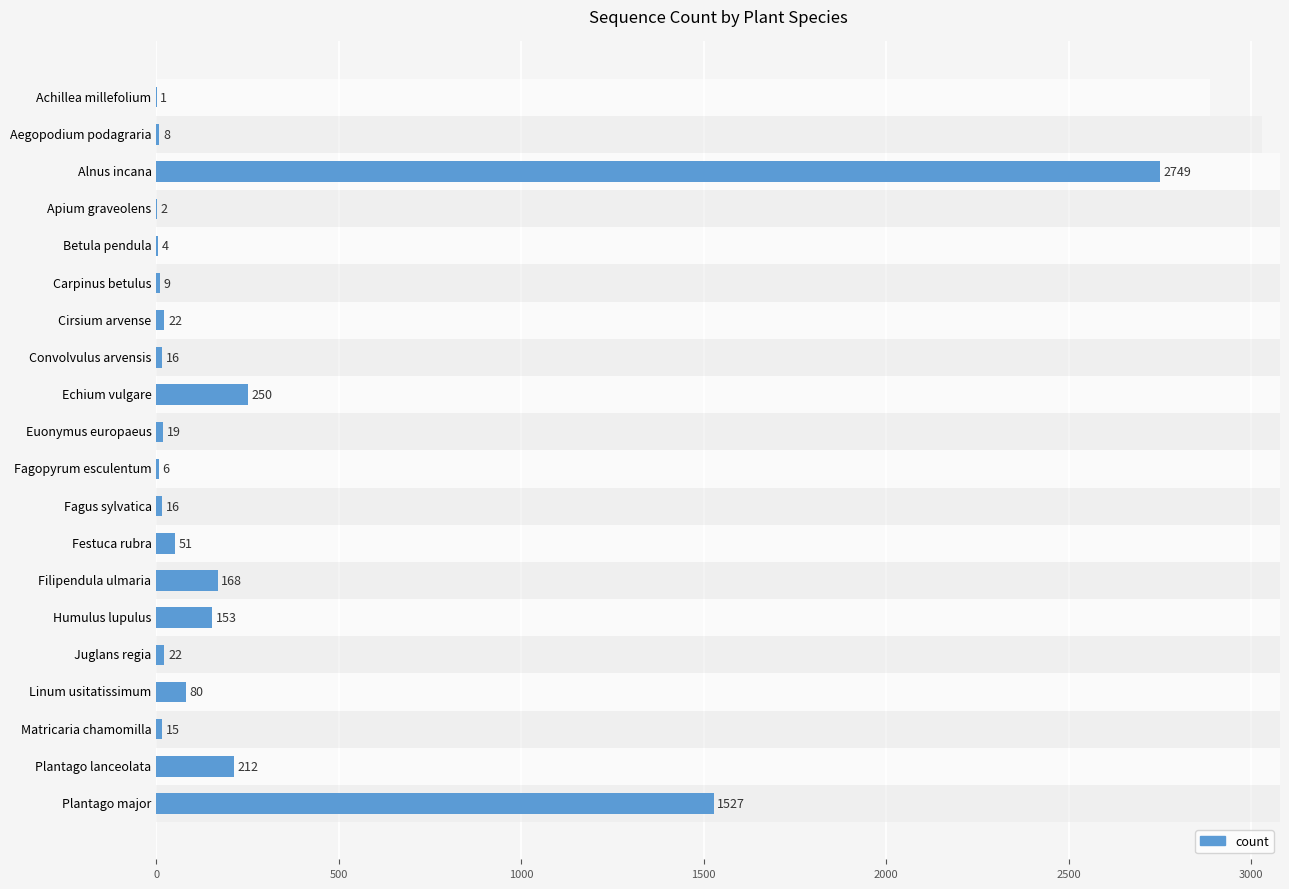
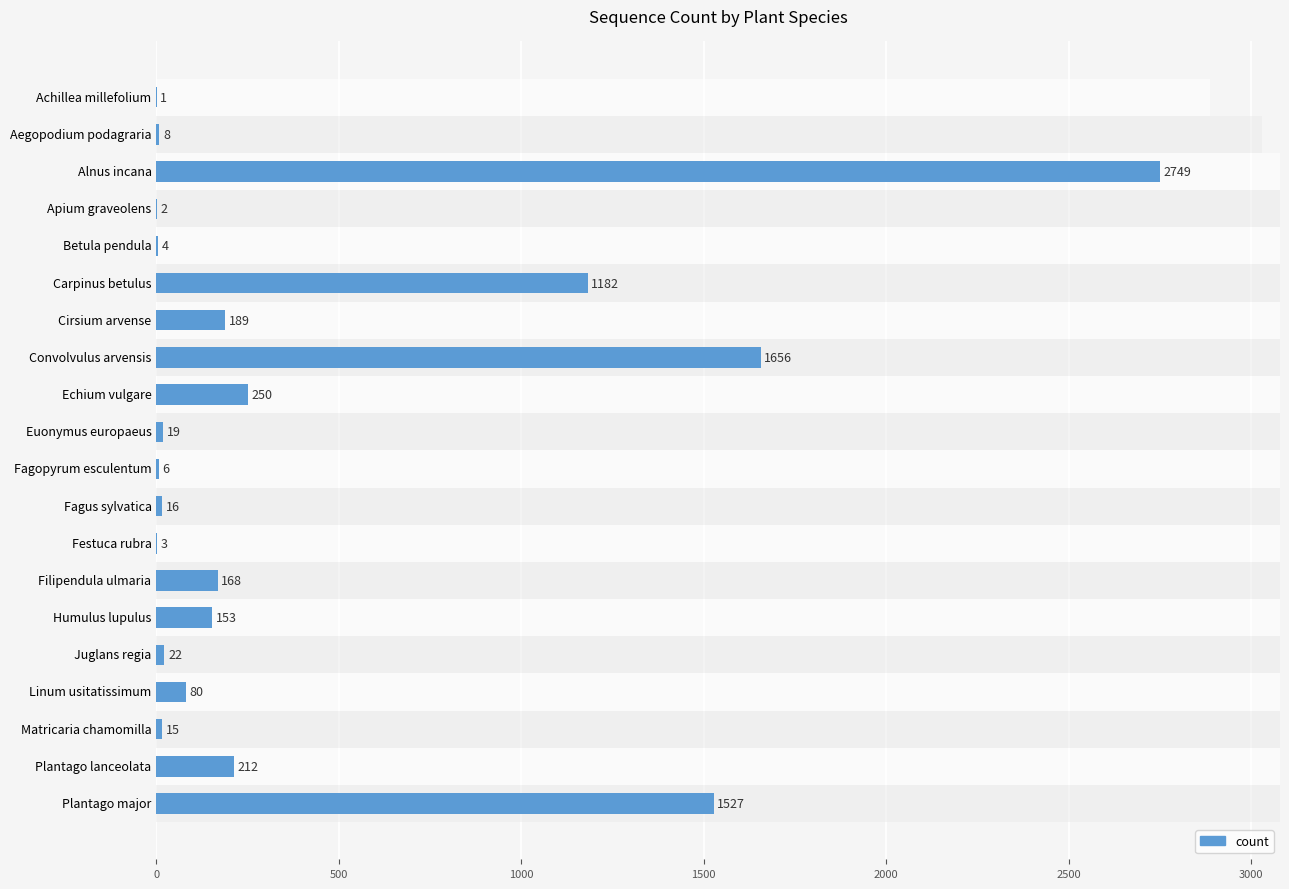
  {
    "count": {
      "Achillea millefolium": 1,
      "Apium graveolens": 2,
      "Betula pendula": 4,
-     "Carpinus betulus": 9,
-     "Cirsium arvense": 22,
-     "Convolvulus arvensis": 16,
-     "Festuca rubra": 51
+     "Carpinus betulus": 1182,
+     "Cirsium arvense": 189,
+     "Convolvulus arvensis": 1656,
+     "Festuca rubra": 3
    }
  }
